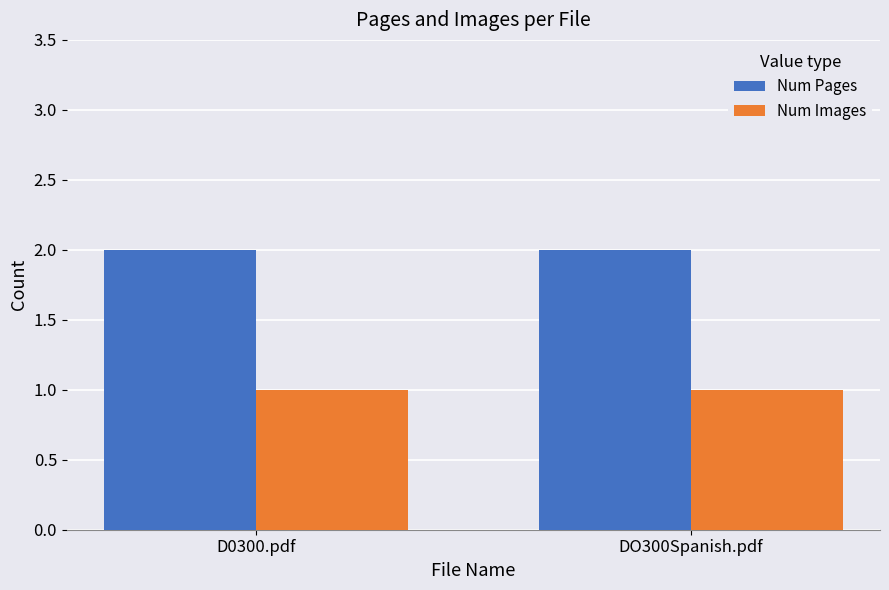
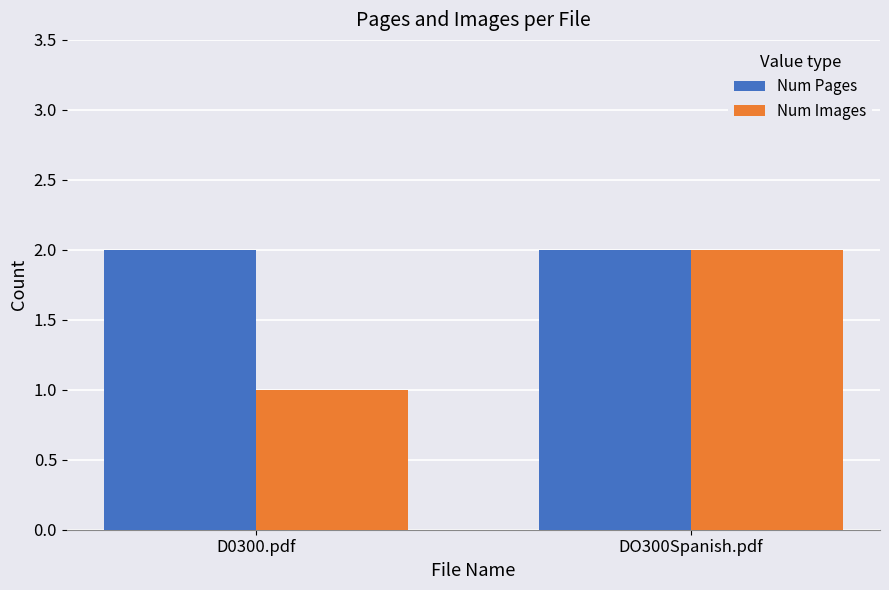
  {
    "Num Pages": {
      "D0300.pdf": 2,
      "DO300Spanish.pdf": 2
    },
    "Num Images": {
      "D0300.pdf": 1,
-     "DO300Spanish.pdf": 1
+     "DO300Spanish.pdf": 2
    }
  }
